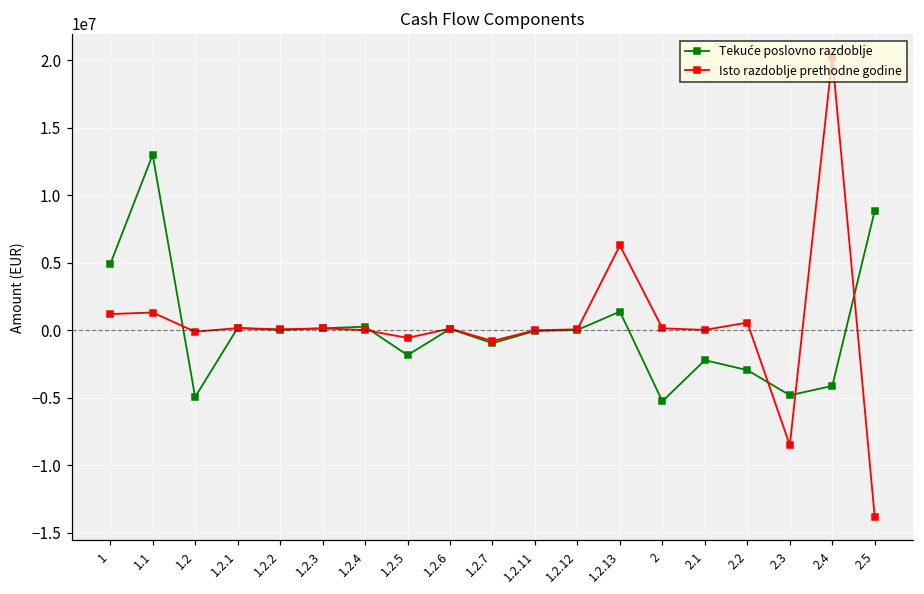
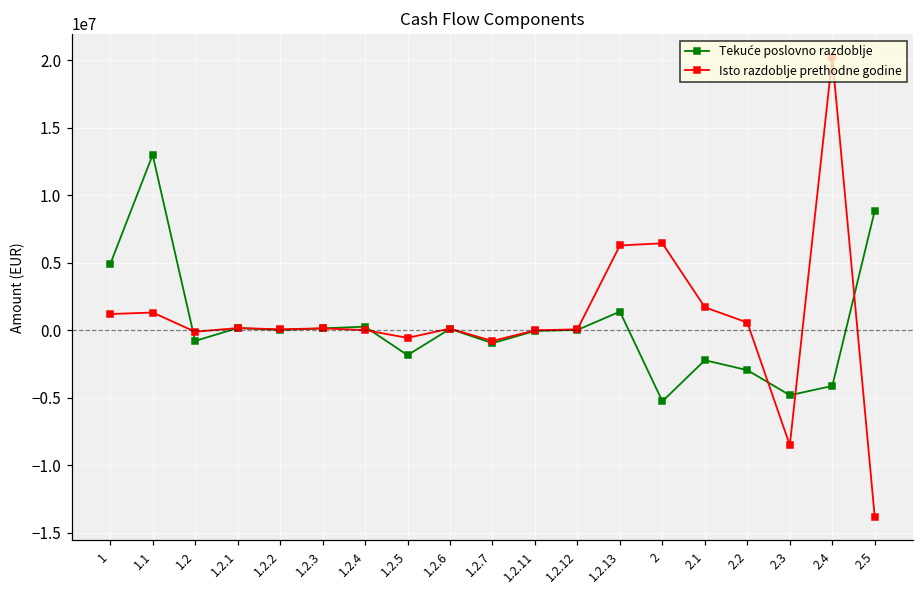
  {
    "Tekuće poslovno razdoblje": {
      "1": 4900000,
      "1.1": 13000000,
-     "1.2": -4900000,
+     "1.2": -800000,
      "1.2.4": 300000,
      "1.2.5": -1800000,
      "1.2.13": 1400000,
      "2": -5300000,
      "2.1": -2200000,
      "2.2": -3000000,
      "2.3": -4800000,
      "2.4": -4100000,
      "2.5": 8900000
    },
    "Isto razdoblje prethodne godine": {
      "1": 1200000,
      "1.1": 1300000,
      "1.2": -100000,
      "1.2.4": 0,
      "1.2.5": -600000,
      "1.2.13": 6300000,
-     "2": 100000,
-     "2.1": 0,
+     "2": 6400000,
+     "2.1": 1700000,
      "2.2": 600000,
      "2.3": -8500000,
      "2.5": -13900000
    }
  }
